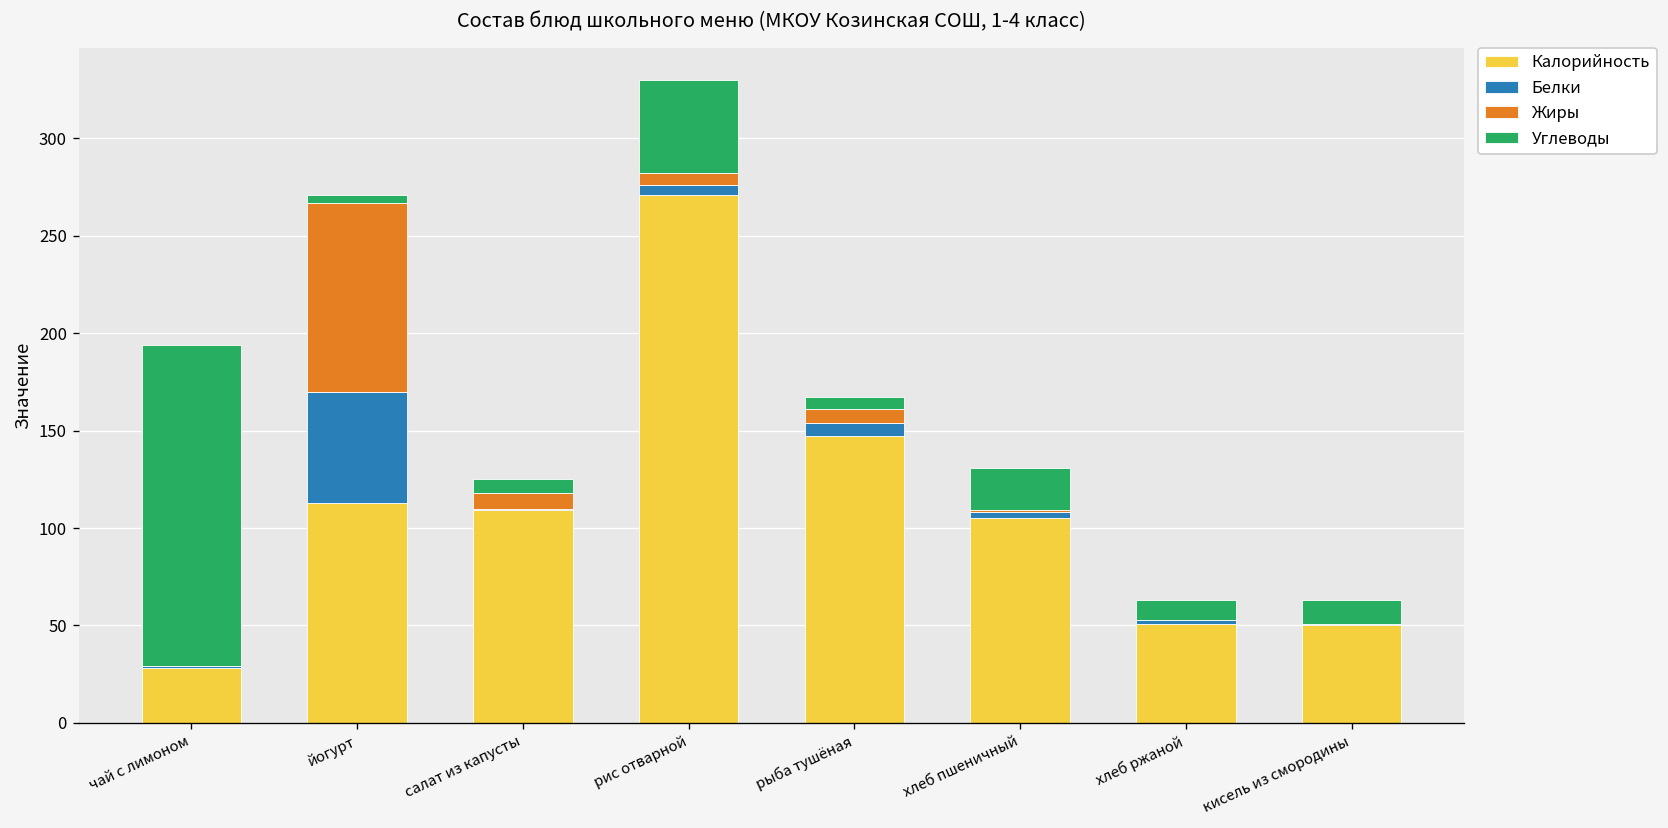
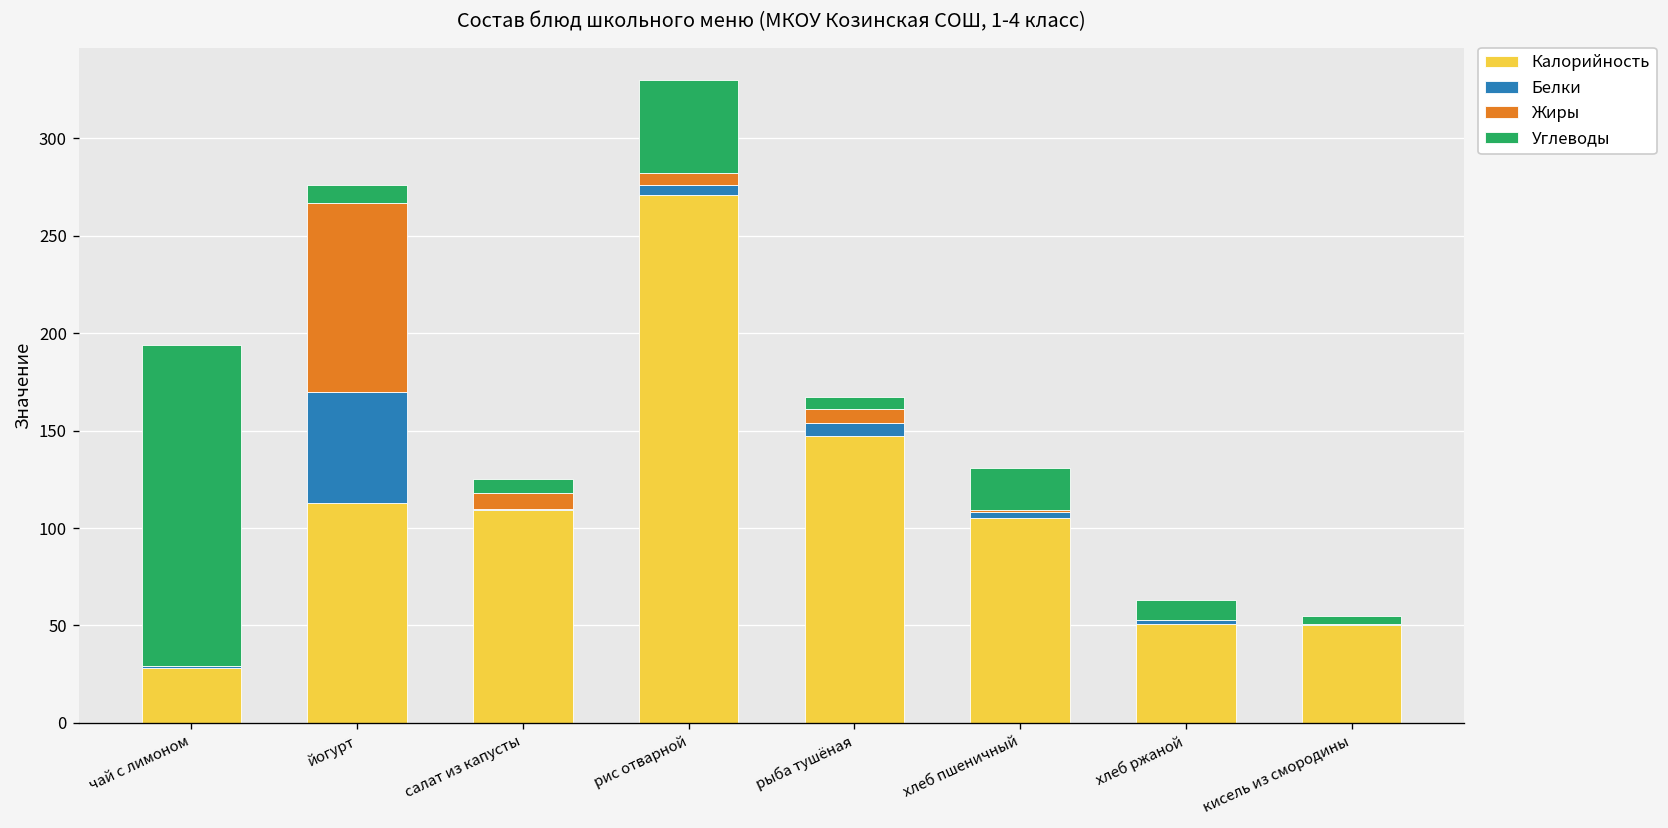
  {
    "Калорийность": {
      "чай с лимоном": 28,
      "йогурт": 113,
      "салат из капусты": 109,
      "рис отварной": 271,
      "рыба тушёная": 147,
      "хлеб пшеничный": 105,
      "хлеб ржаной": 51,
      "кисель из смородины": 50
    },
    "Белки": {
      "йогурт": 57,
      "рис отварной": 5,
      "рыба тушёная": 7,
      "хлеб пшеничный": 3,
      "хлеб ржаной": 2
    },
    "Жиры": {
      "чай с лимоном": 0,
      "йогурт": 97,
      "салат из капусты": 8,
      "рис отварной": 6,
      "рыба тушёная": 7,
      "хлеб ржаной": 0,
      "кисель из смородины": 0
    },
    "Углеводы": {
      "чай с лимоном": 165,
-     "йогурт": 4,
+     "йогурт": 9,
      "салат из капусты": 7,
      "рис отварной": 48,
      "рыба тушёная": 6,
      "хлеб пшеничный": 22,
      "хлеб ржаной": 10,
-     "кисель из смородины": 12
+     "кисель из смородины": 4
    }
  }
